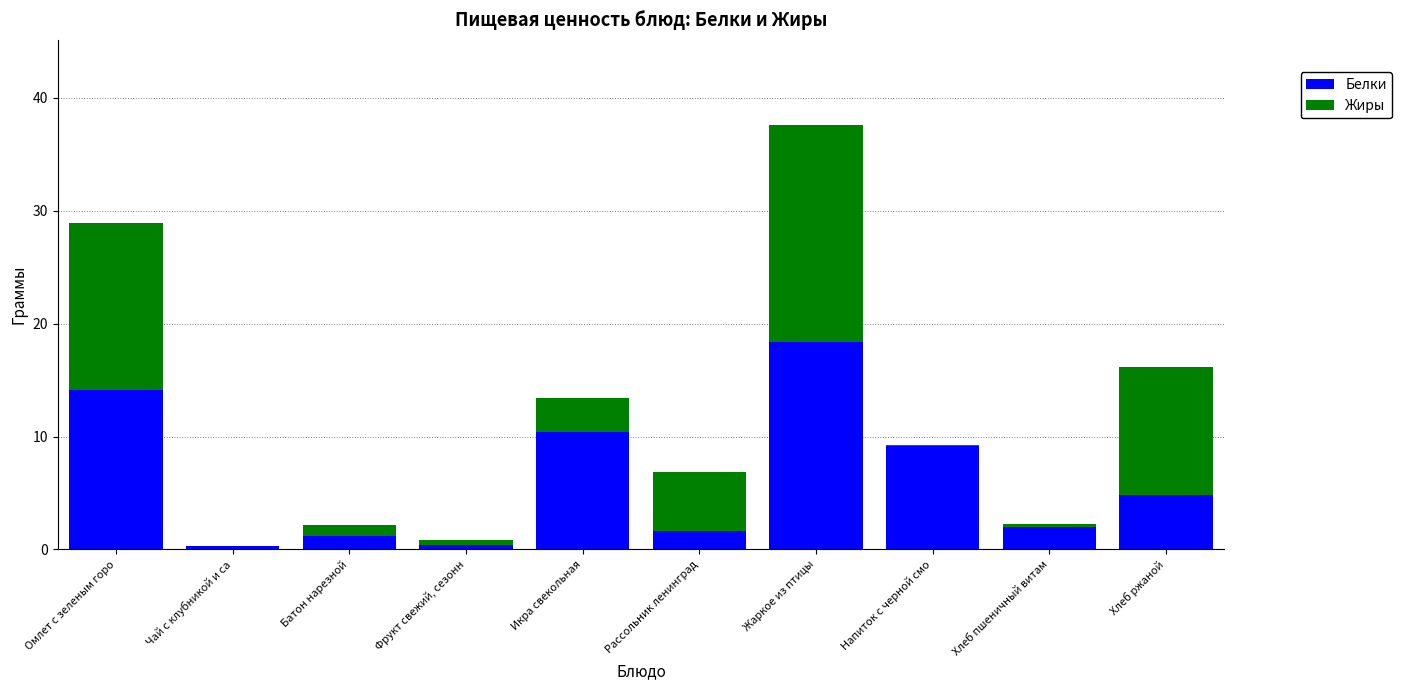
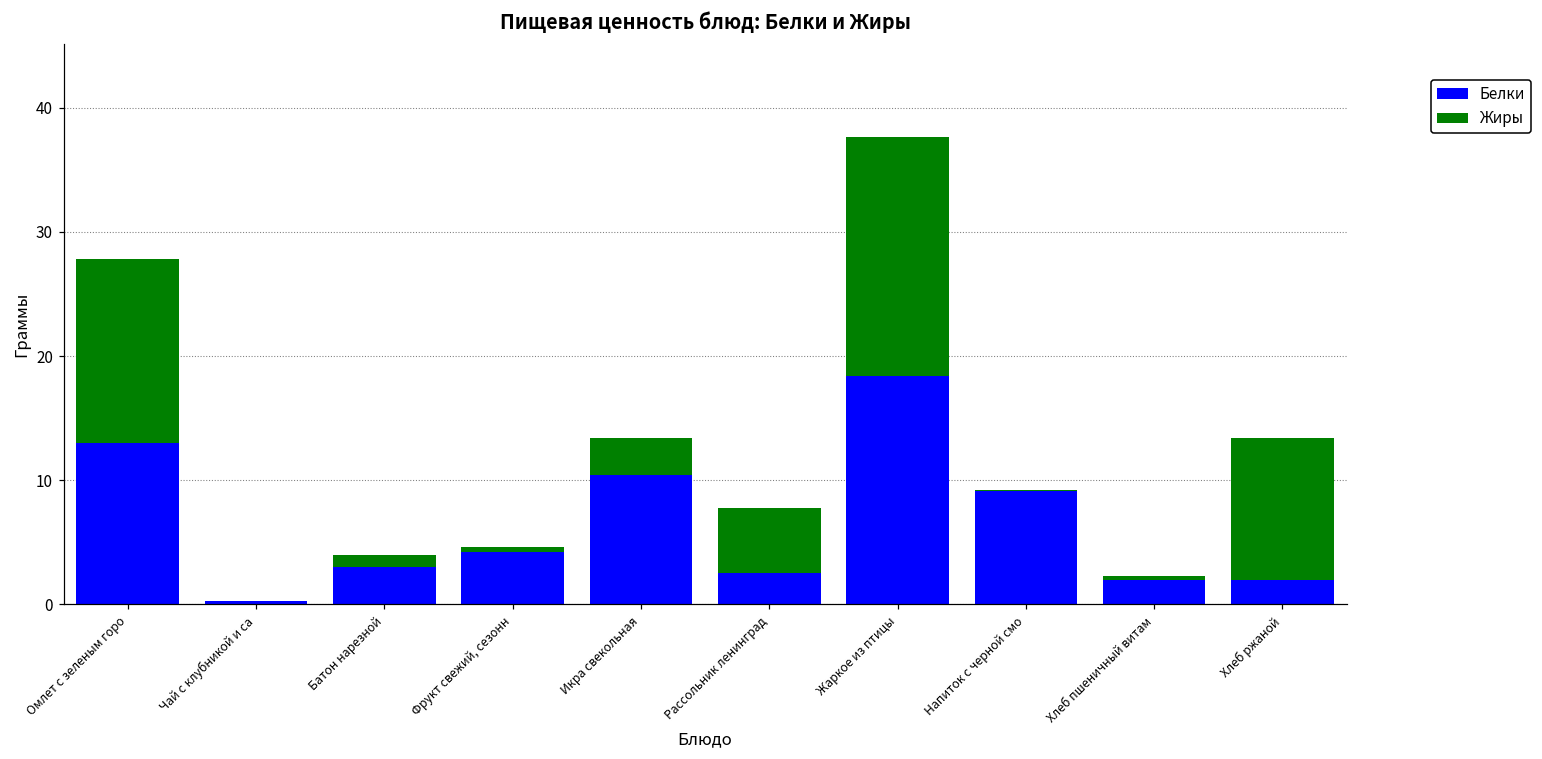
  {
    "Белки": {
-     "Омлет с зеленым горо": 14.1,
+     "Омлет с зеленым горо": 13.0,
      "Чай с клубникой и са": 0.3,
-     "Батон нарезной": 1.2,
-     "Фрукт свежий, сезонн": 0.4,
+     "Батон нарезной": 3.0,
+     "Фрукт свежий, сезонн": 4.2,
      "Икра свекольная": 10.4,
-     "Рассольник ленинград": 1.7,
+     "Рассольник ленинград": 2.6,
      "Жаркое из птицы": 18.4,
      "Напиток c черной смо": 9.2,
      "Хлеб пшеничный витам": 2.0,
-     "Хлеб ржаной": 4.8
+     "Хлеб ржаной": 2.0
    },
    "Жиры": {
      "Омлет с зеленым горо": 14.8,
      "Батон нарезной": 1.0,
      "Фрукт свежий, сезонн": 0.4,
      "Икра свекольная": 3.0,
      "Рассольник ленинград": 5.2,
      "Жаркое из птицы": 19.2,
      "Хлеб пшеничный витам": 0.3,
      "Хлеб ржаной": 11.4
    }
  }
